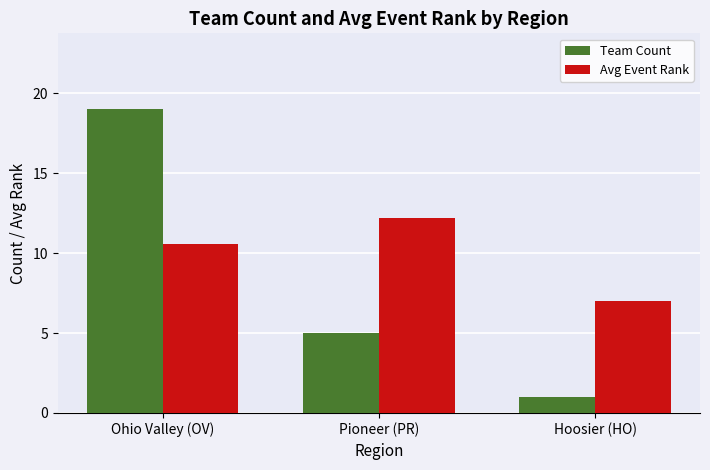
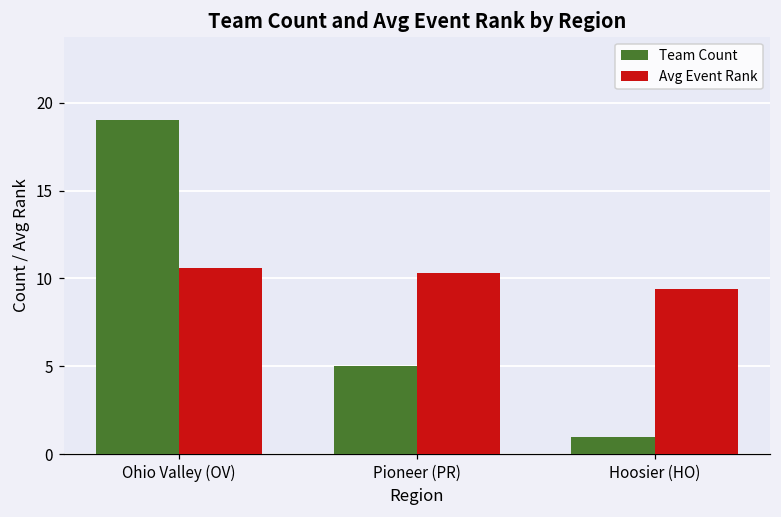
  {
    "Team Count": {
      "Ohio Valley (OV)": 19.0,
      "Pioneer (PR)": 5.0,
      "Hoosier (HO)": 1.0
    },
    "Avg Event Rank": {
      "Ohio Valley (OV)": 10.6,
-     "Pioneer (PR)": 12.2,
-     "Hoosier (HO)": 7.0
+     "Pioneer (PR)": 10.3,
+     "Hoosier (HO)": 9.4
    }
  }
